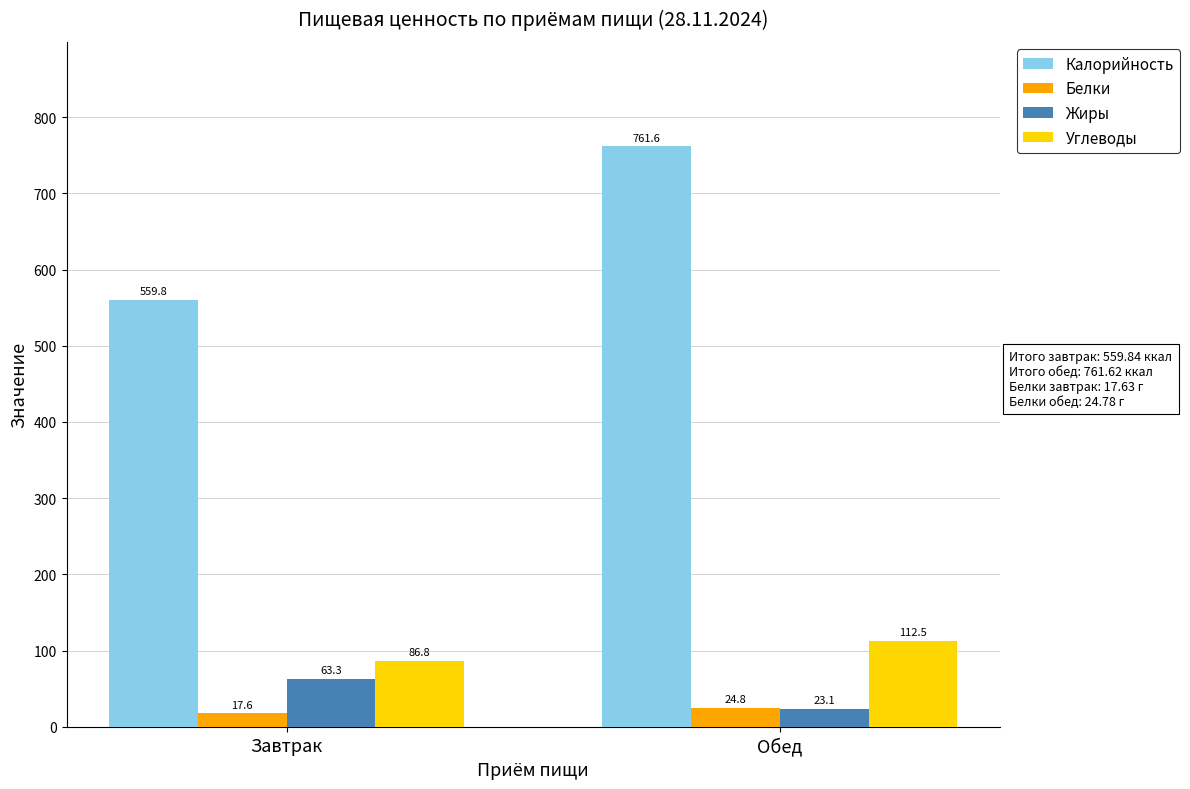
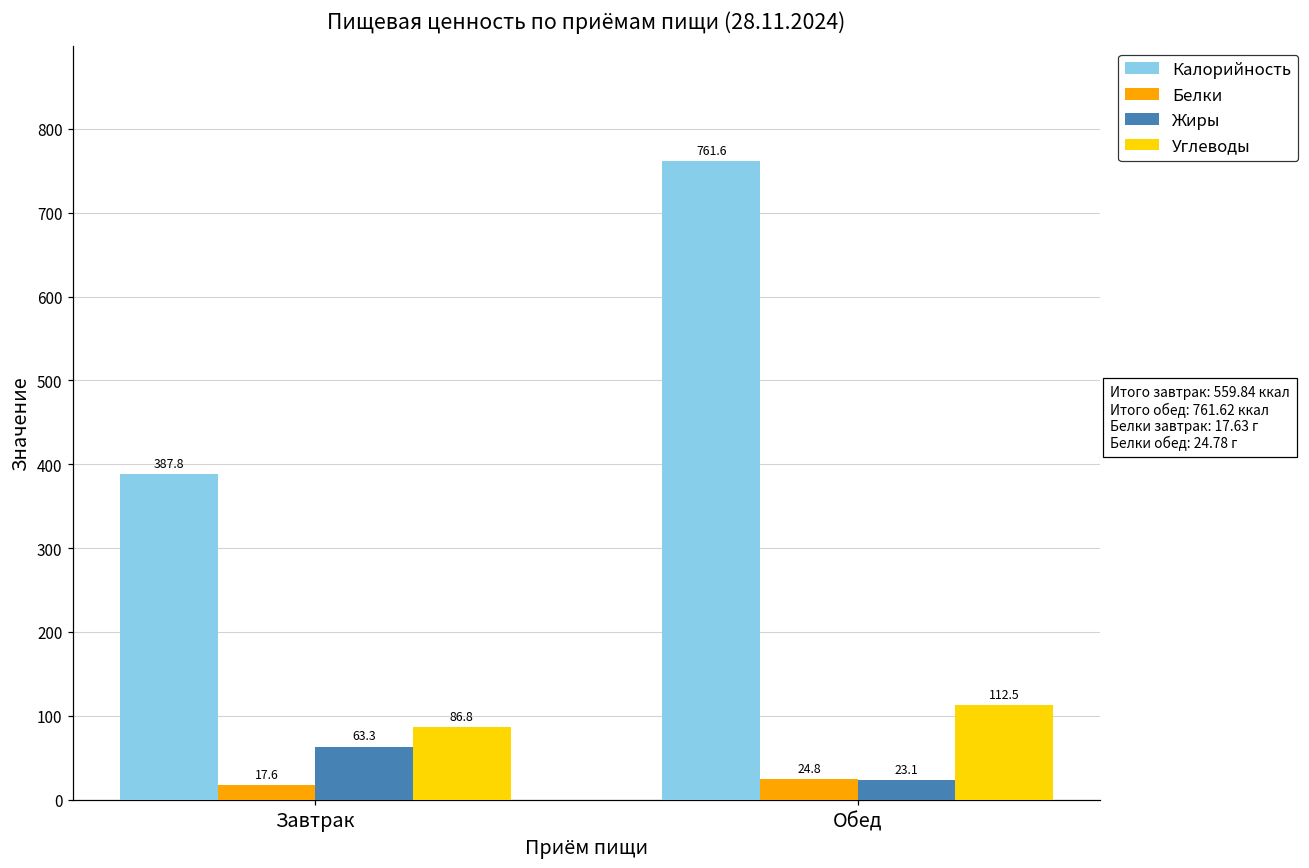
  {
    "Калорийность": {
-     "Завтрак": 559.8,
+     "Завтрак": 387.8,
      "Обед": 761.6
    },
    "Жиры": {
      "Завтрак": 63.3,
      "Обед": 23.1
    }
  }
